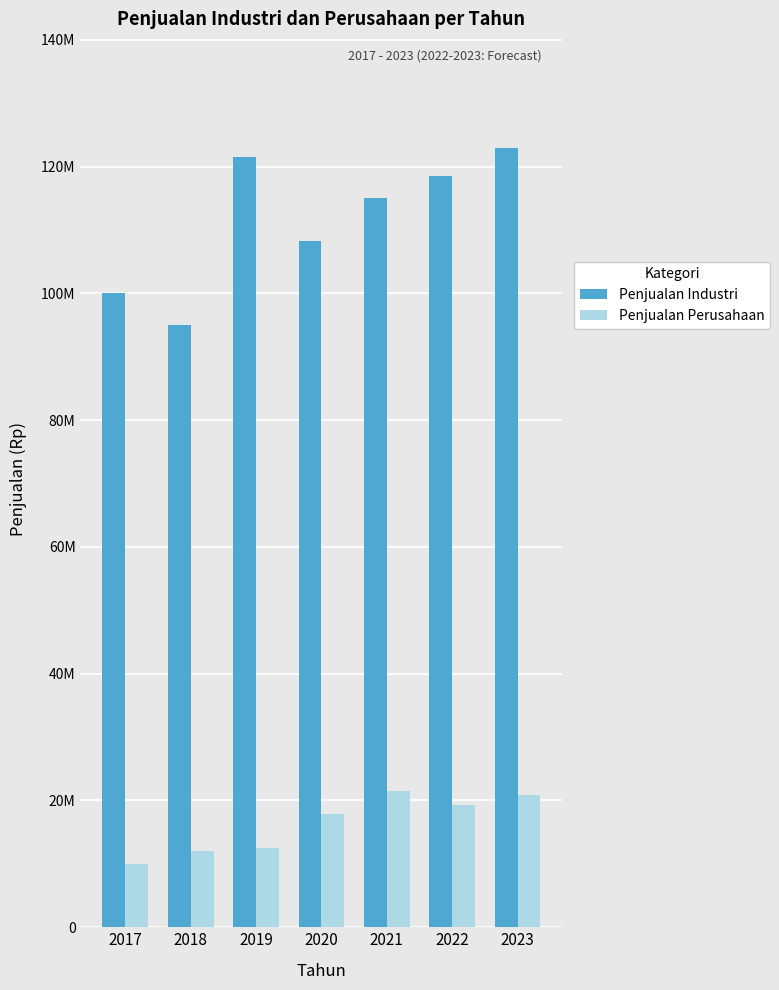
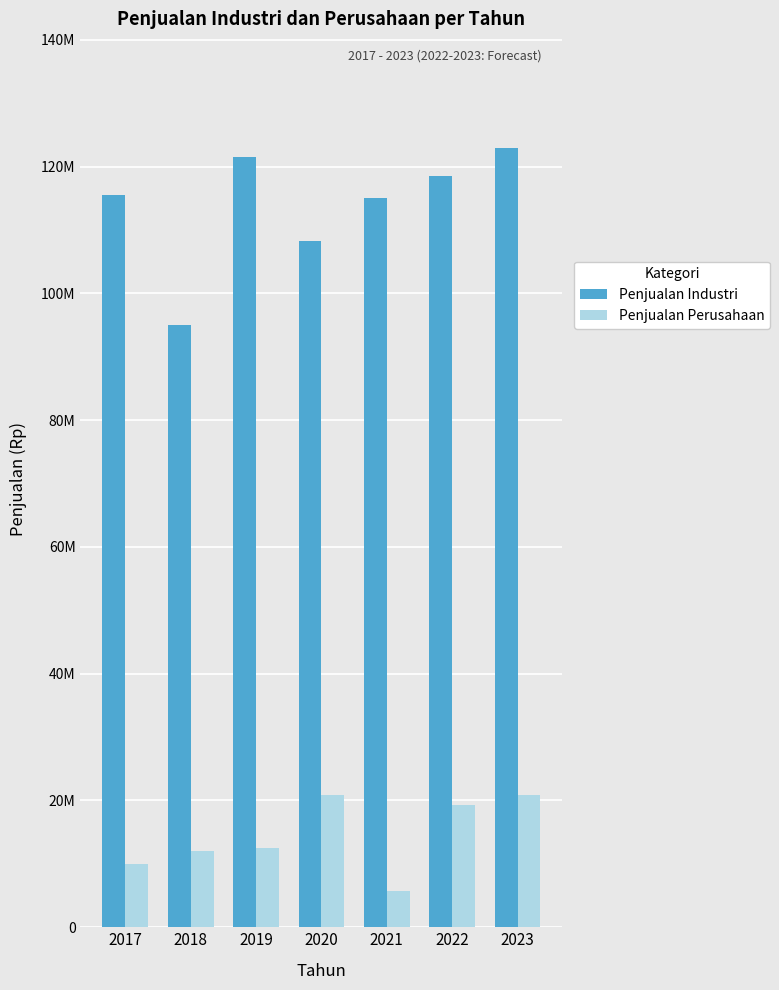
  {
    "Penjualan Industri": {
-     "2017": 100000000,
+     "2017": 116000000,
      "2018": 95000000,
      "2019": 121000000,
      "2020": 108000000,
      "2021": 115000000,
      "2022": 119000000,
      "2023": 123000000
    },
    "Penjualan Perusahaan": {
      "2017": 10000000,
      "2018": 12000000,
      "2019": 13000000,
-     "2020": 18000000,
-     "2021": 21000000,
+     "2020": 21000000,
+     "2021": 6000000,
      "2022": 19000000,
      "2023": 21000000
    }
  }
